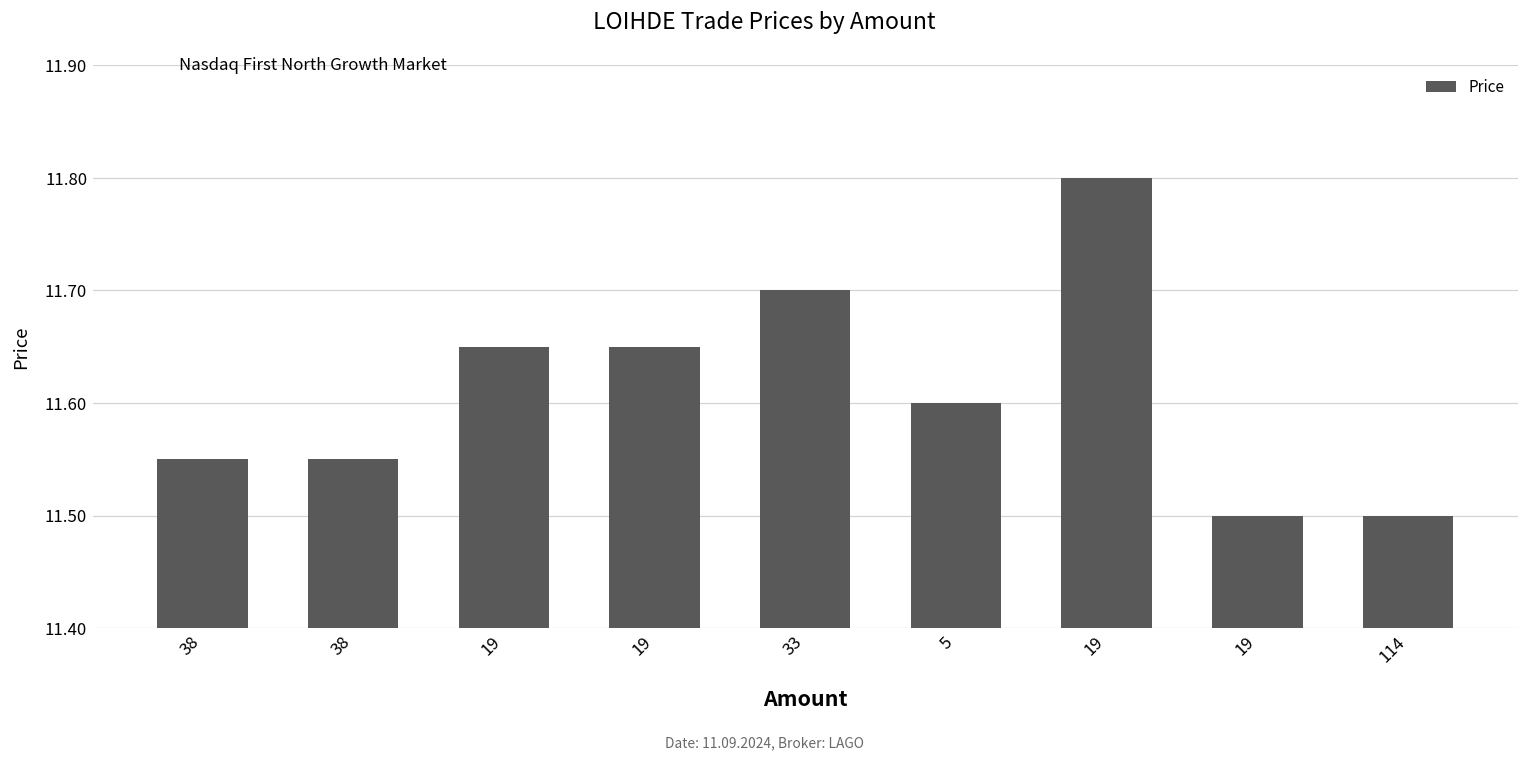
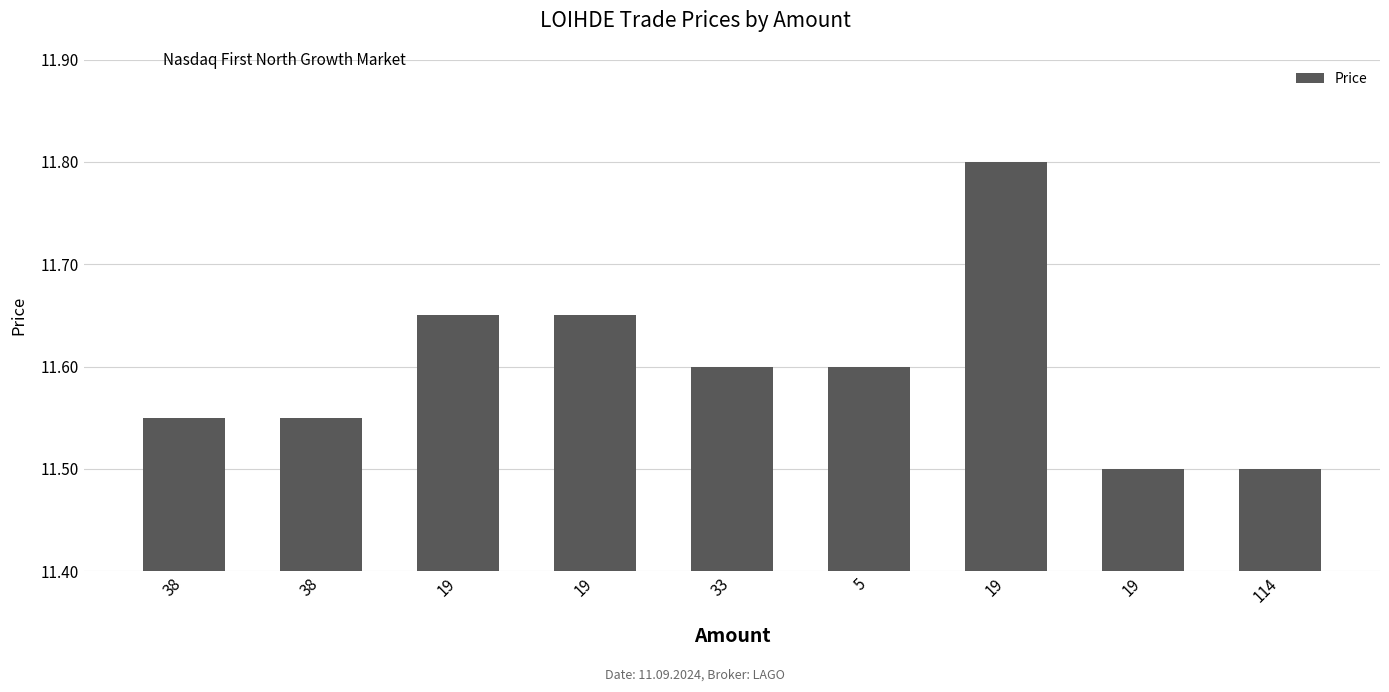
  {
-   "33": 11.7,
+   "33": 11.6,
    "5": 11.6,
    "114": 11.5
  }
